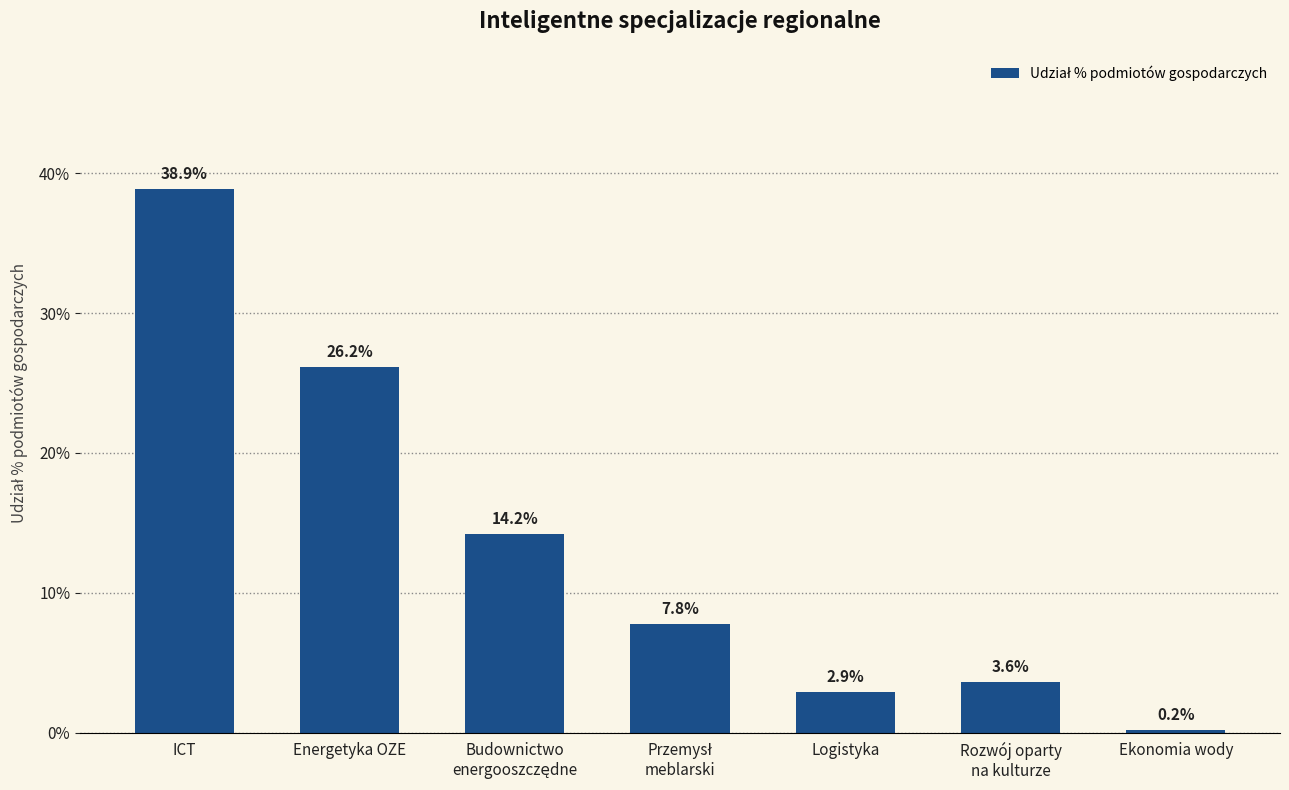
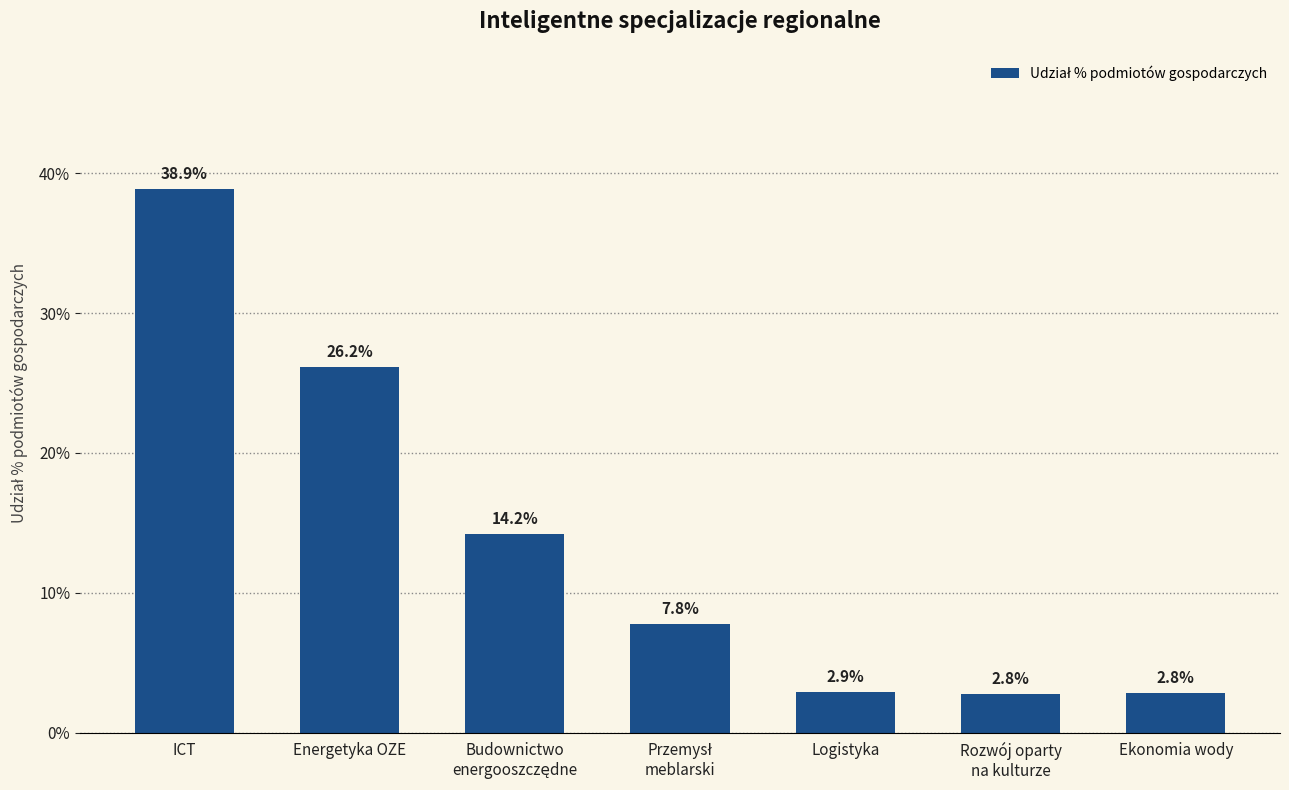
  {
    "ICT": "38.9%",
    "Energetyka OZE": "26.2%",
    "Budownictwo energooszczędne": "14.2%",
    "Przemysł meblarski": "7.8%",
    "Logistyka": "2.9%",
-   "Rozwój oparty na kulturze": "3.6%",
-   "Ekonomia wody": "0.2%"
+   "Rozwój oparty na kulturze": "2.8%",
+   "Ekonomia wody": "2.8%"
  }
